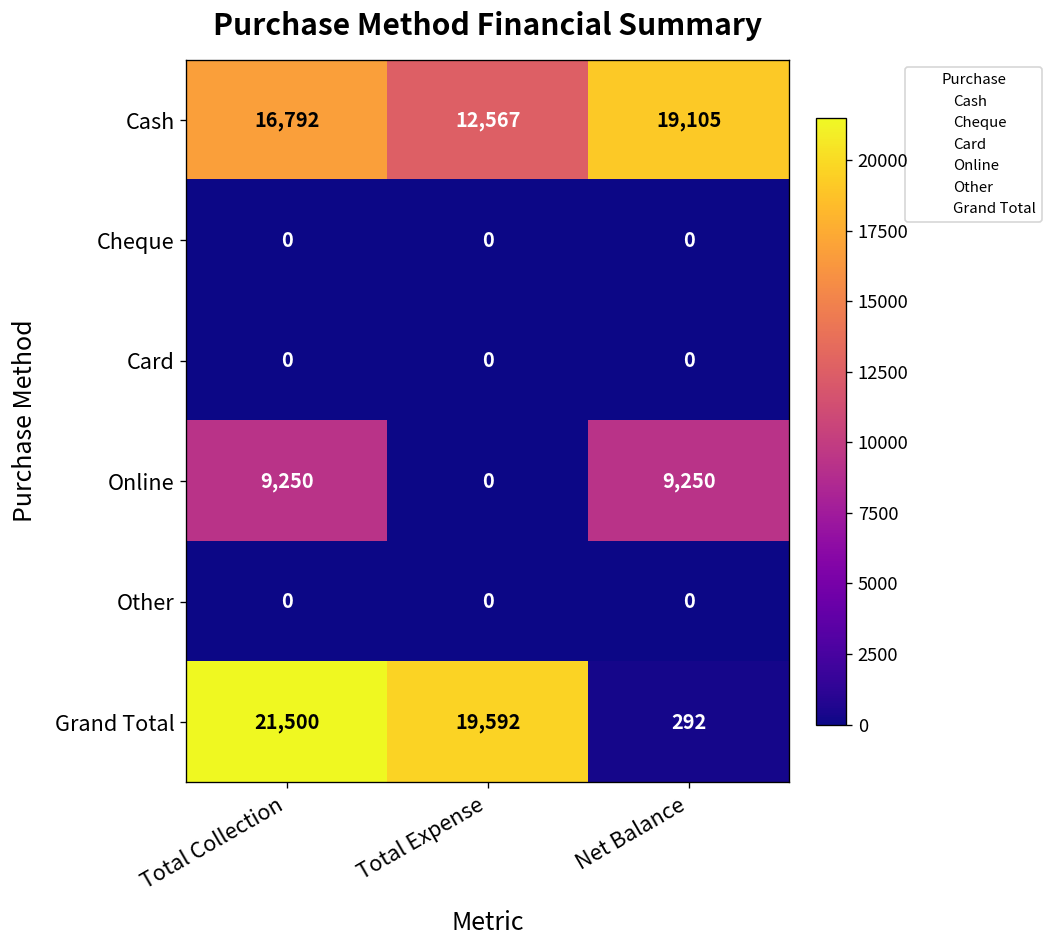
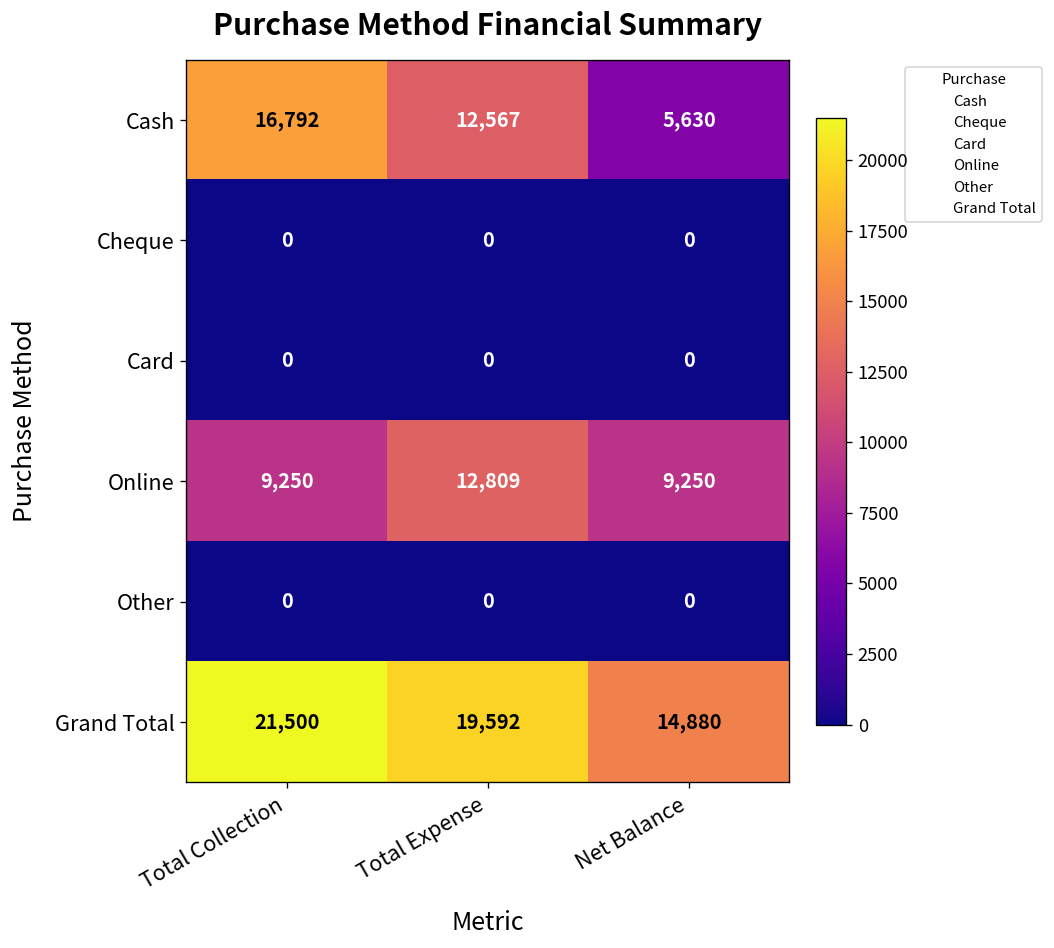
  {
    "Cash": {
      "Total Collection": "16,792",
      "Total Expense": "12,567",
-     "Net Balance": "19,105"
+     "Net Balance": "5,630"
    },
    "Cheque": {
      "Total Collection": "0",
      "Total Expense": "0",
      "Net Balance": "0"
    },
    "Card": {
      "Total Collection": "0",
      "Total Expense": "0",
      "Net Balance": "0"
    },
    "Online": {
      "Total Collection": "9,250",
-     "Total Expense": "0",
+     "Total Expense": "12,809",
      "Net Balance": "9,250"
    },
    "Other": {
      "Total Collection": "0",
      "Total Expense": "0",
      "Net Balance": "0"
    },
    "Grand Total": {
      "Total Collection": "21,500",
      "Total Expense": "19,592",
-     "Net Balance": "292"
+     "Net Balance": "14,880"
    }
  }
